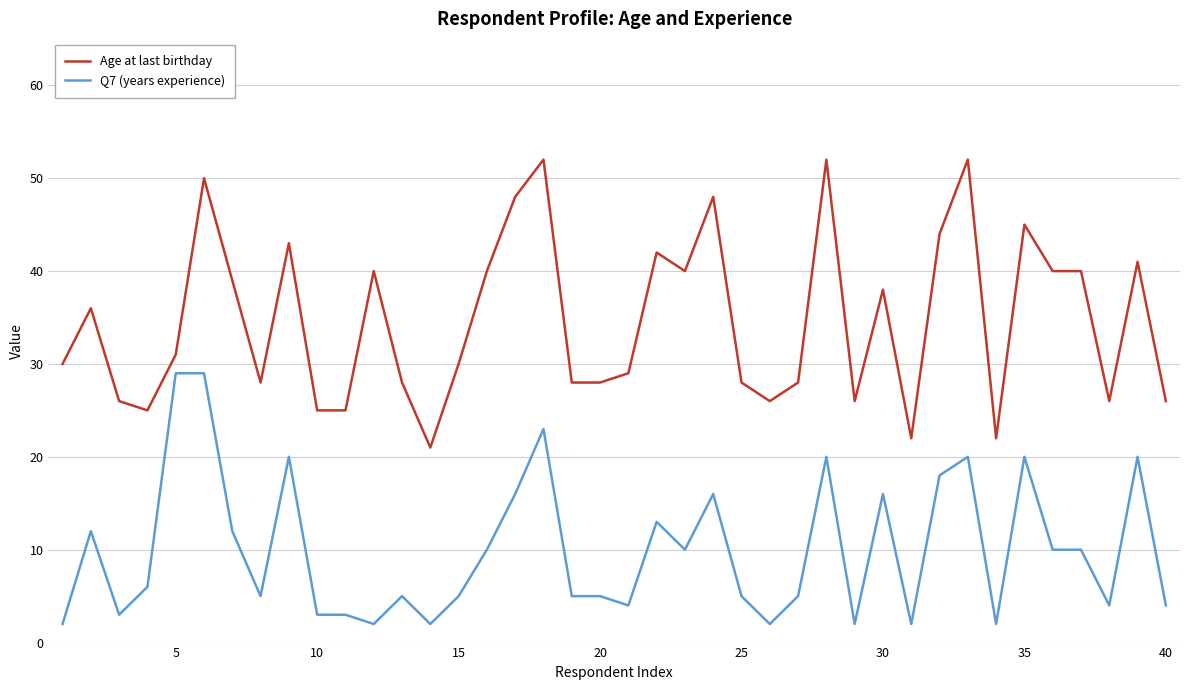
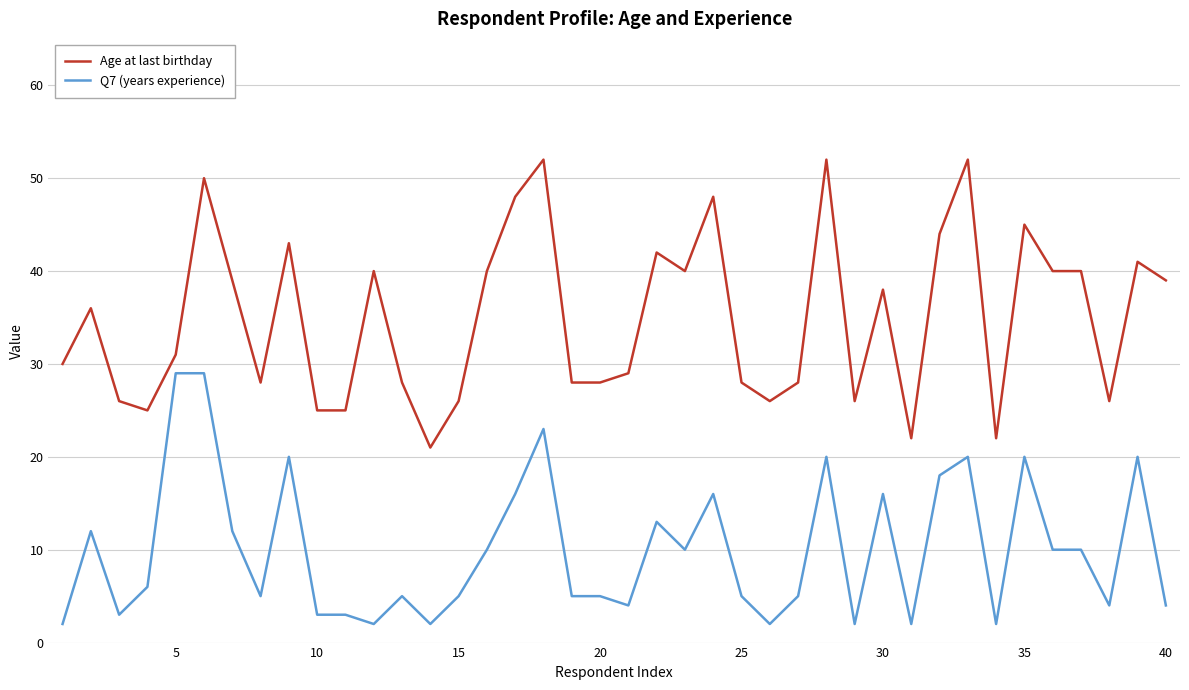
  {
    "Age at last birthday": {
      "5": 31,
      "10": 25,
-     "15": 30,
+     "15": 26,
      "20": 28,
      "25": 28,
      "30": 38,
      "35": 45,
-     "40": 26
+     "40": 39
    },
    "Q7 (years experience)": {
      "5": 29,
      "10": 3,
      "15": 5,
      "20": 5,
      "25": 5,
      "30": 16,
      "35": 20,
      "40": 4
    }
  }
